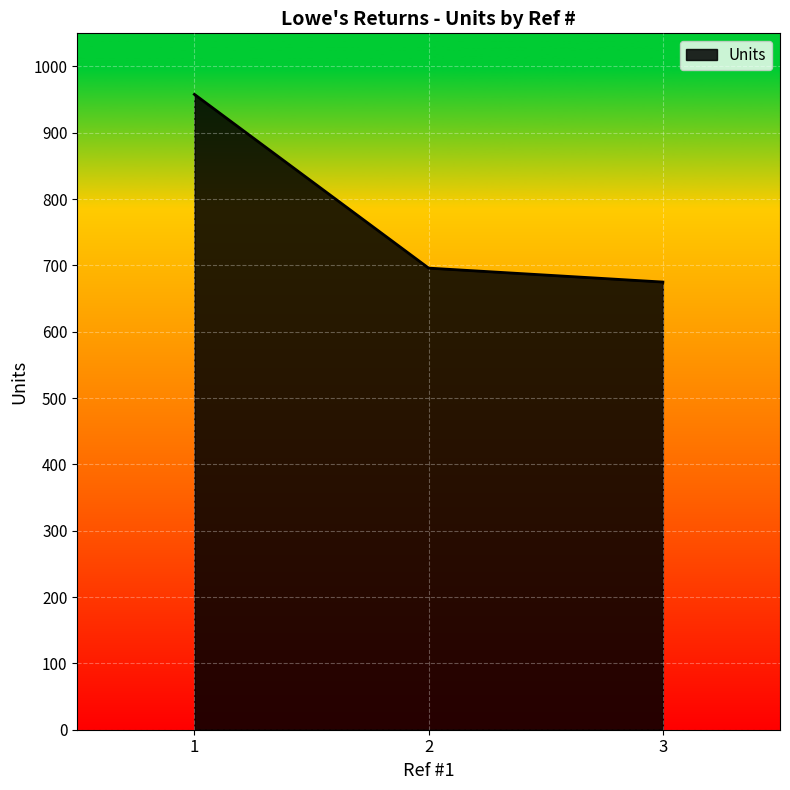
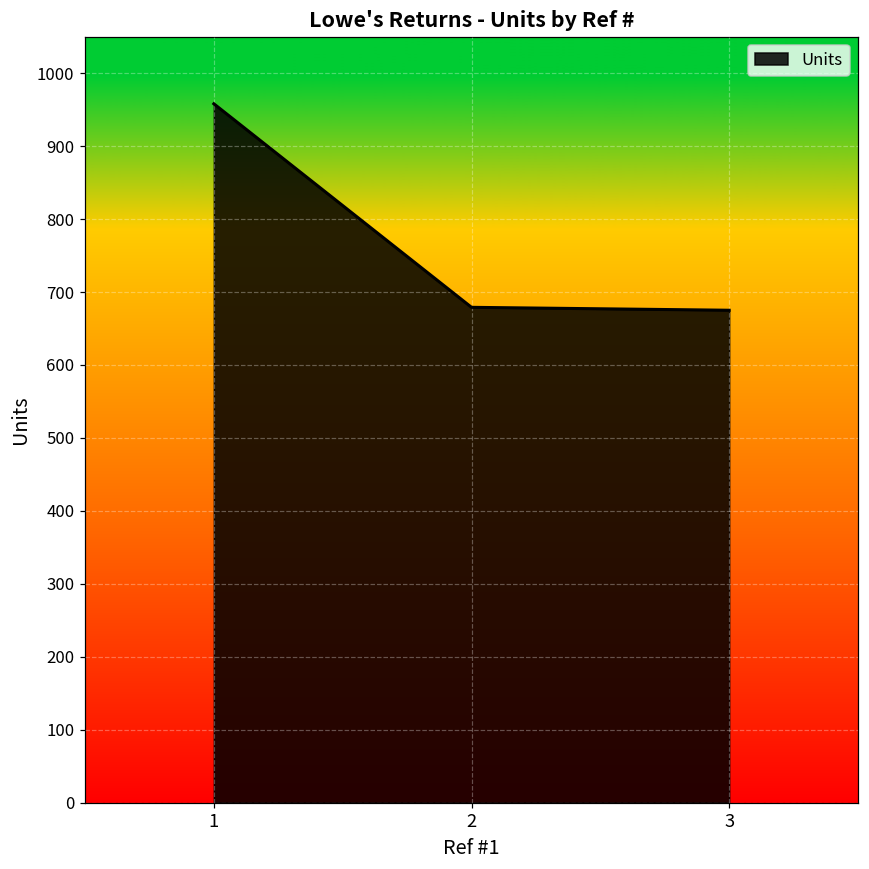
  {
    "1": 960,
-   "2": 700,
+   "2": 680,
    "3": 680
  }
